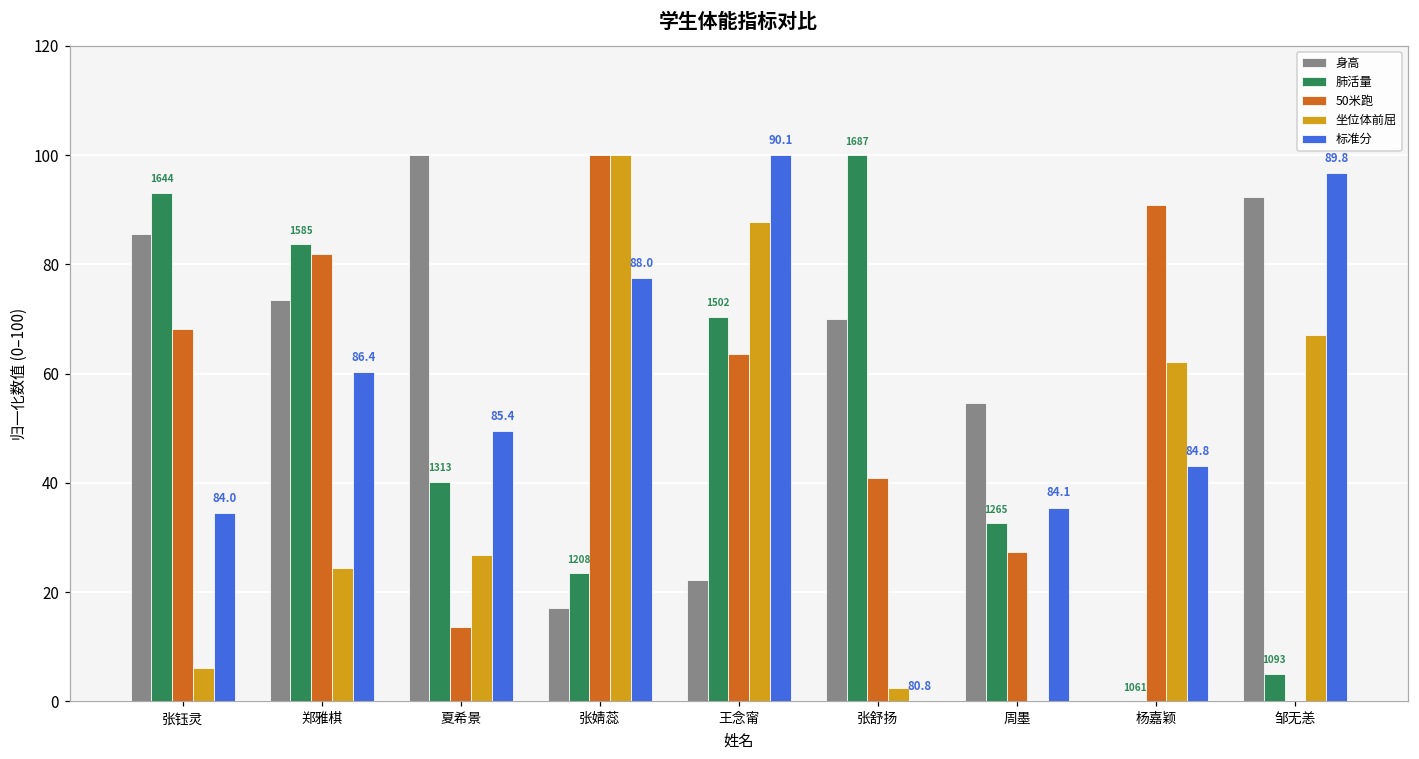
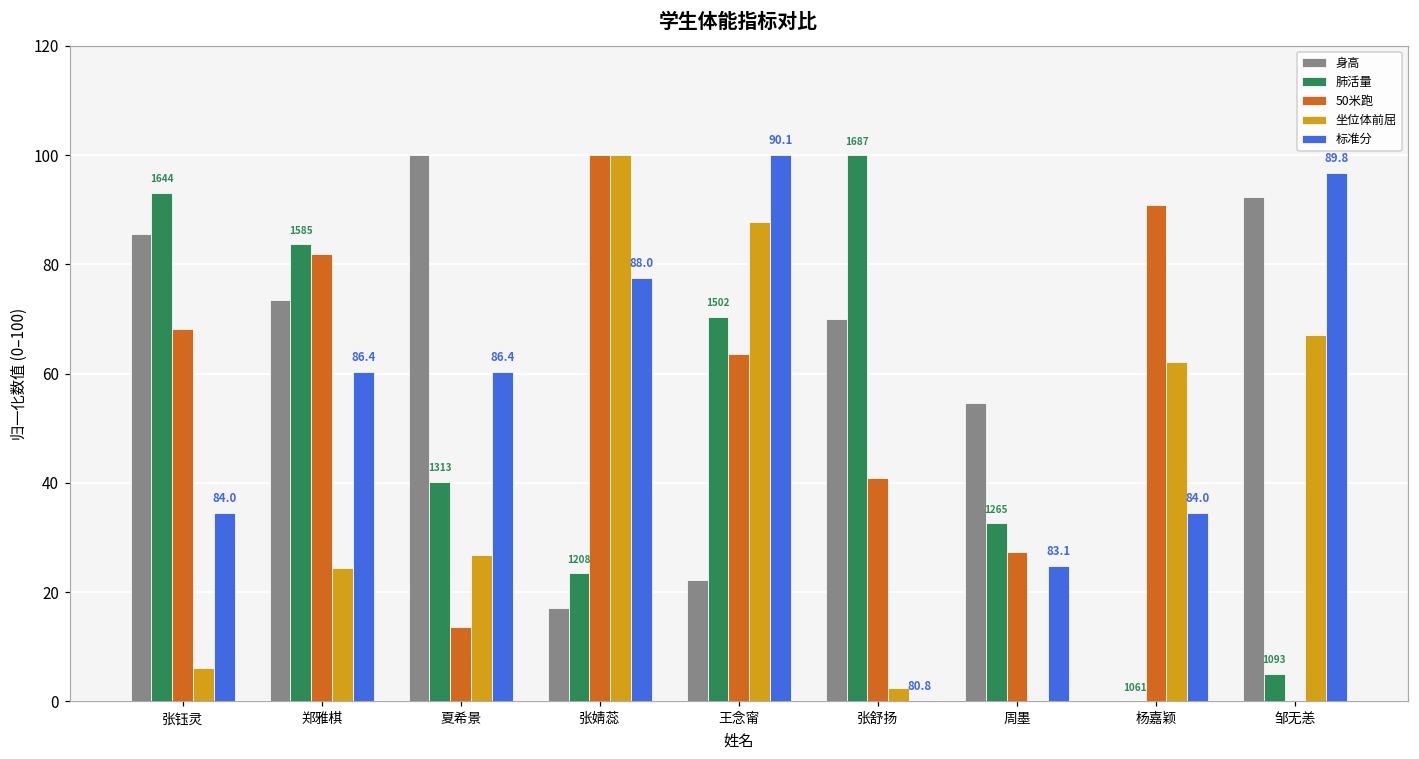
  {
    "身高": {
      "张钰灵": 85,
      "郑雅棋": 74,
      "夏希景": 100,
      "张婧蕊": 17,
      "王念甯": 22,
      "张舒扬": 70,
      "周墨": 55,
      "杨嘉颖": 0,
      "邹无恙": 92
    },
    "标准分": {
-     "夏希景": 85.4,
-     "周墨": 84.1,
-     "杨嘉颖": 84.8
+     "夏希景": 86.4,
+     "周墨": 83.1,
+     "杨嘉颖": 84.0
    }
  }
